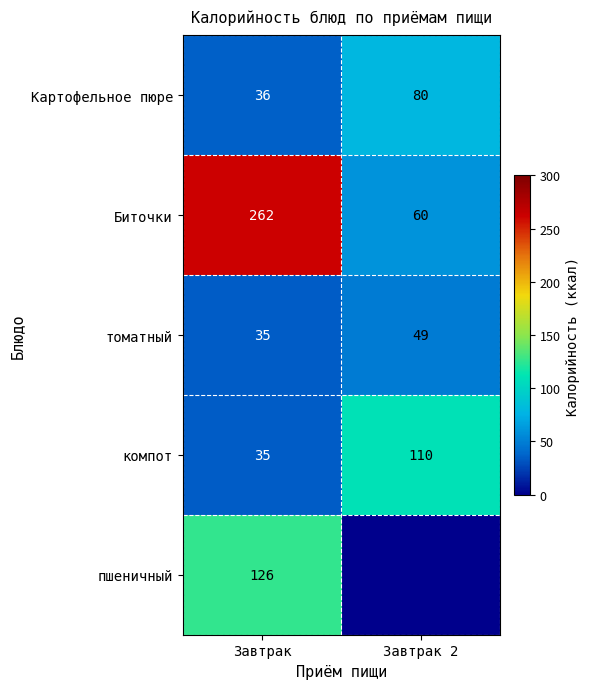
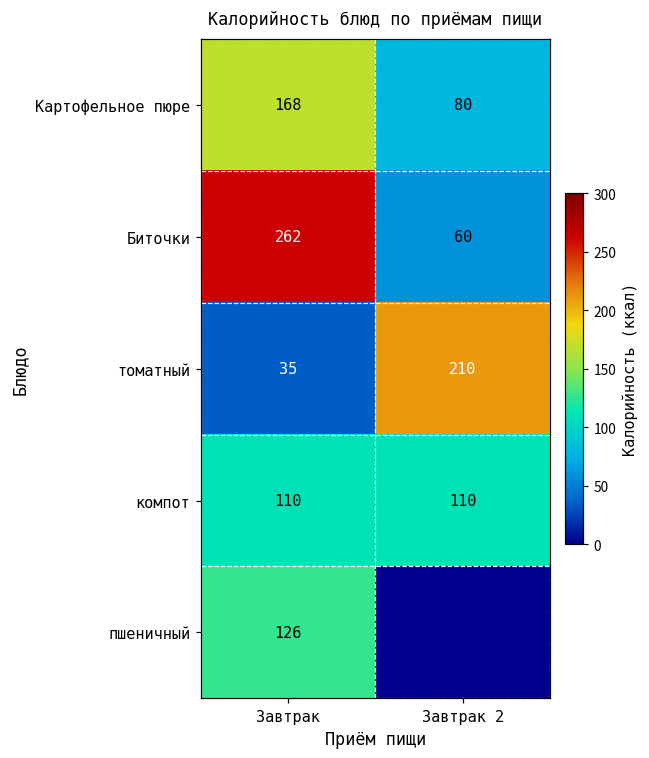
  {
    "Картофельное пюре": {
-     "Завтрак": 36,
+     "Завтрак": 168,
      "Завтрак 2": 80
    },
    "Биточки": {
      "Завтрак": 262,
      "Завтрак 2": 60
    },
    "томатный": {
      "Завтрак": 35,
-     "Завтрак 2": 49
+     "Завтрак 2": 210
    },
    "компот": {
-     "Завтрак": 35,
+     "Завтрак": 110,
      "Завтрак 2": 110
    },
    "пшеничный": {
      "Завтрак": 126
    }
  }
